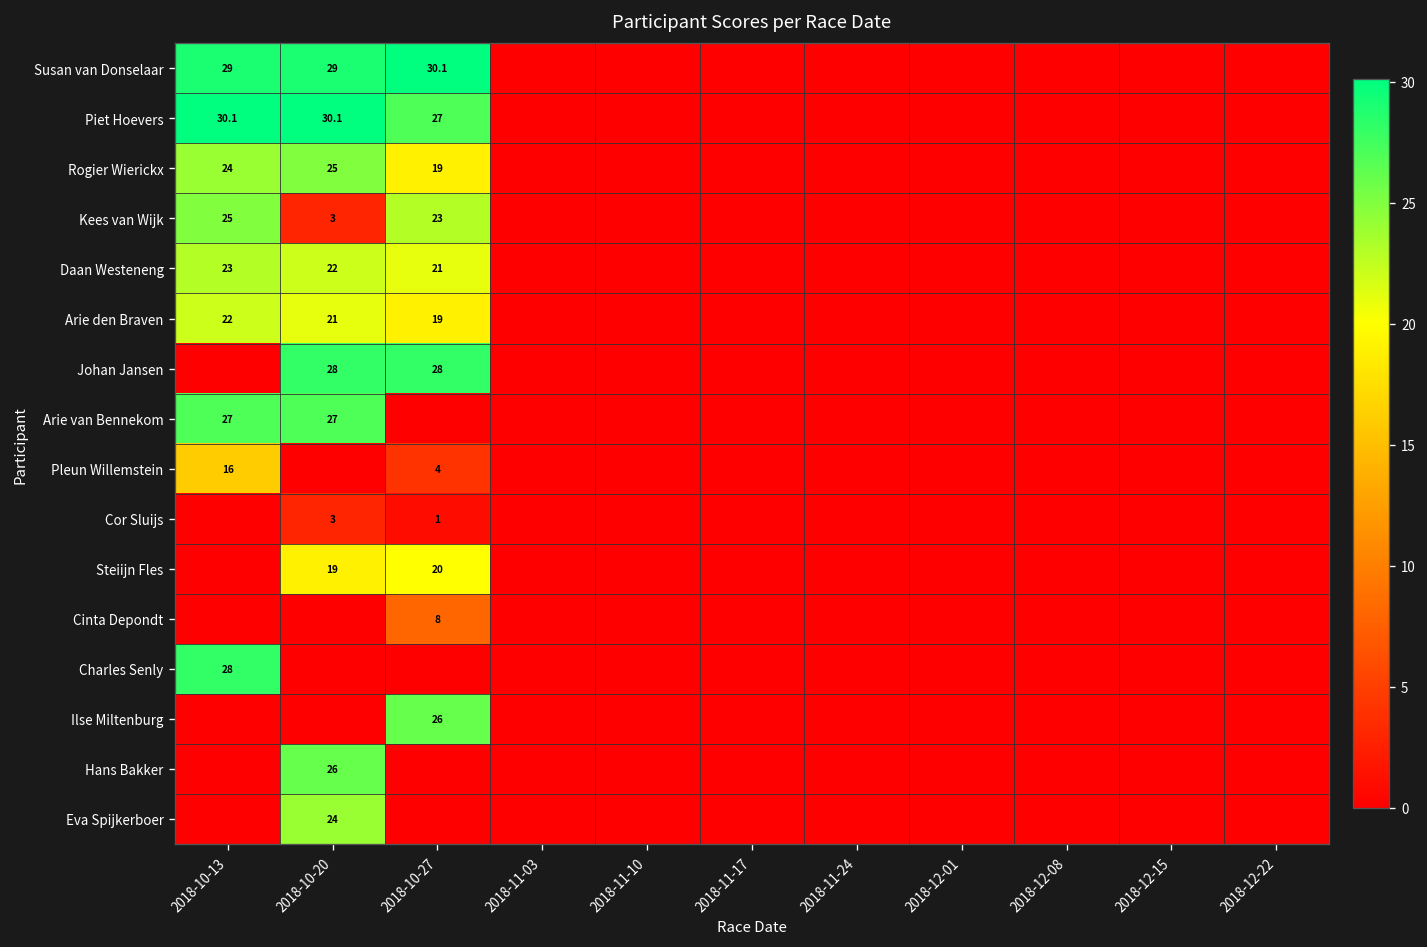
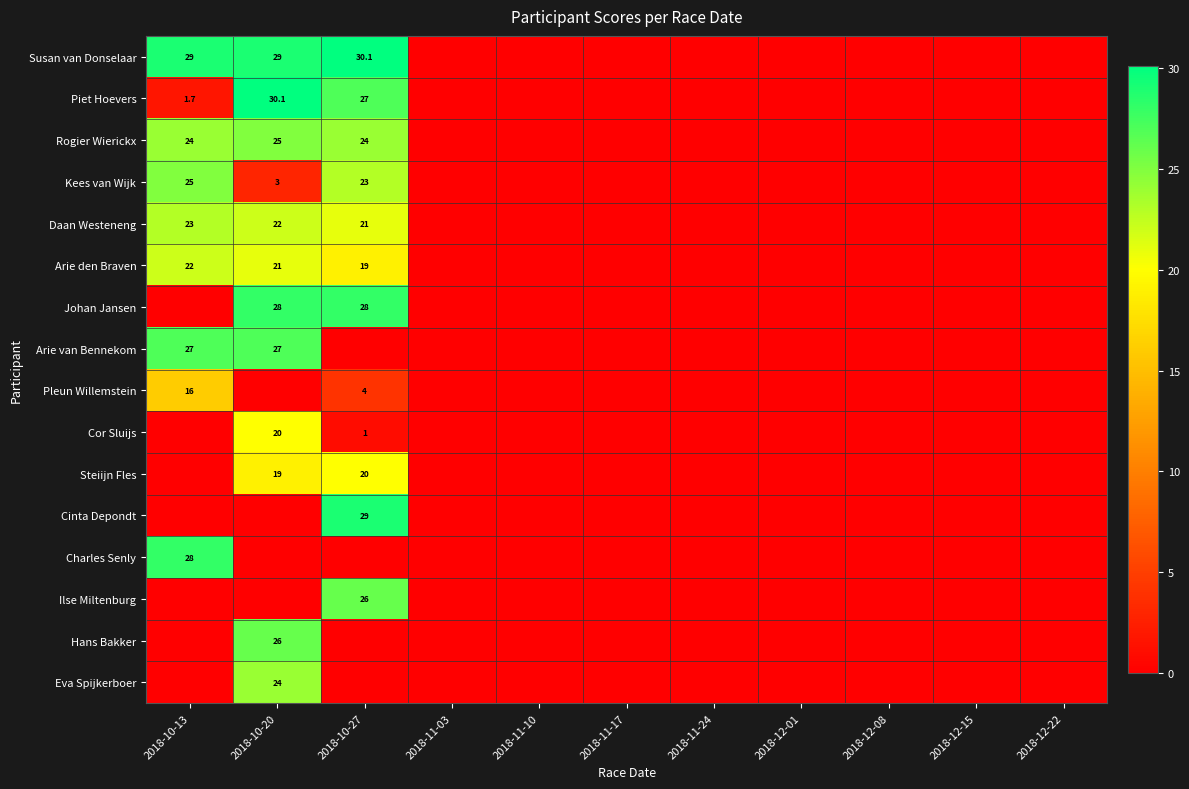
  {
    "Susan van Donselaar": {
      "2018-10-13": 29,
      "2018-10-20": 29,
      "2018-10-27": 30.1
    },
    "Piet Hoevers": {
-     "2018-10-13": 30.1,
+     "2018-10-13": 1.7,
      "2018-10-20": 30.1,
      "2018-10-27": 27
    },
    "Rogier Wierickx": {
      "2018-10-13": 24,
      "2018-10-20": 25,
-     "2018-10-27": 19
+     "2018-10-27": 24
    },
    "Kees van Wijk": {
      "2018-10-13": 25,
      "2018-10-20": 3,
      "2018-10-27": 23
    },
    "Daan Westeneng": {
      "2018-10-13": 23,
      "2018-10-20": 22,
      "2018-10-27": 21
    },
    "Arie den Braven": {
      "2018-10-13": 22,
      "2018-10-20": 21,
      "2018-10-27": 19
    },
    "Johan Jansen": {
      "2018-10-20": 28,
      "2018-10-27": 28
    },
    "Arie van Bennekom": {
      "2018-10-13": 27,
      "2018-10-20": 27
    },
    "Pleun Willemstein": {
      "2018-10-13": 16,
      "2018-10-27": 4
    },
    "Cor Sluijs": {
-     "2018-10-20": 3,
+     "2018-10-20": 20,
      "2018-10-27": 1
    },
    "Steiijn Fles": {
      "2018-10-20": 19,
      "2018-10-27": 20
    },
    "Cinta Depondt": {
-     "2018-10-27": 8
+     "2018-10-27": 29
    },
    "Charles Senly": {
      "2018-10-13": 28
    },
    "Ilse Miltenburg": {
      "2018-10-27": 26
    },
    "Hans Bakker": {
      "2018-10-20": 26
    },
    "Eva Spijkerboer": {
      "2018-10-20": 24
    }
  }
